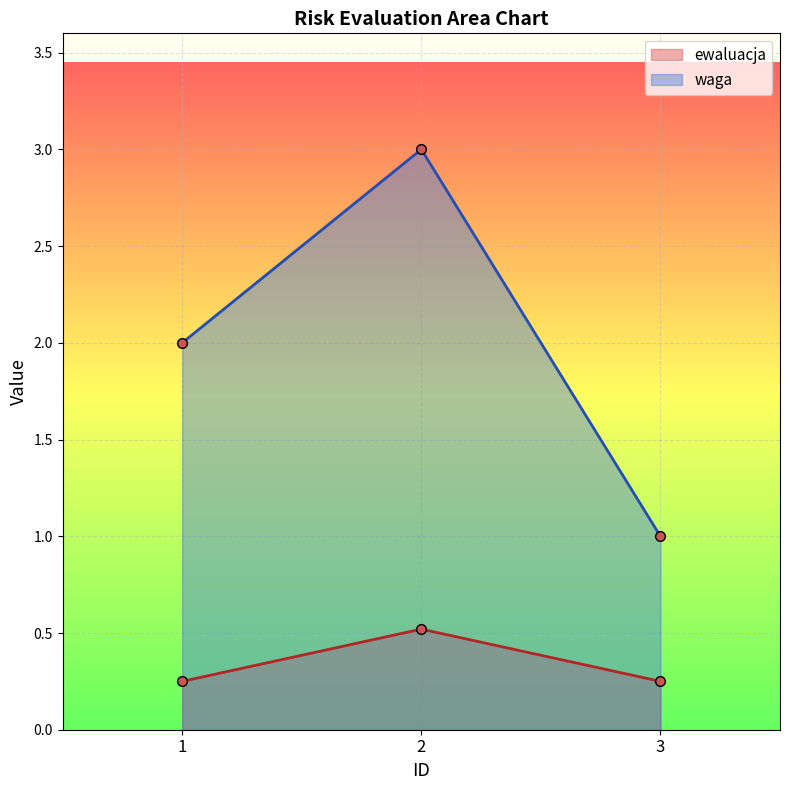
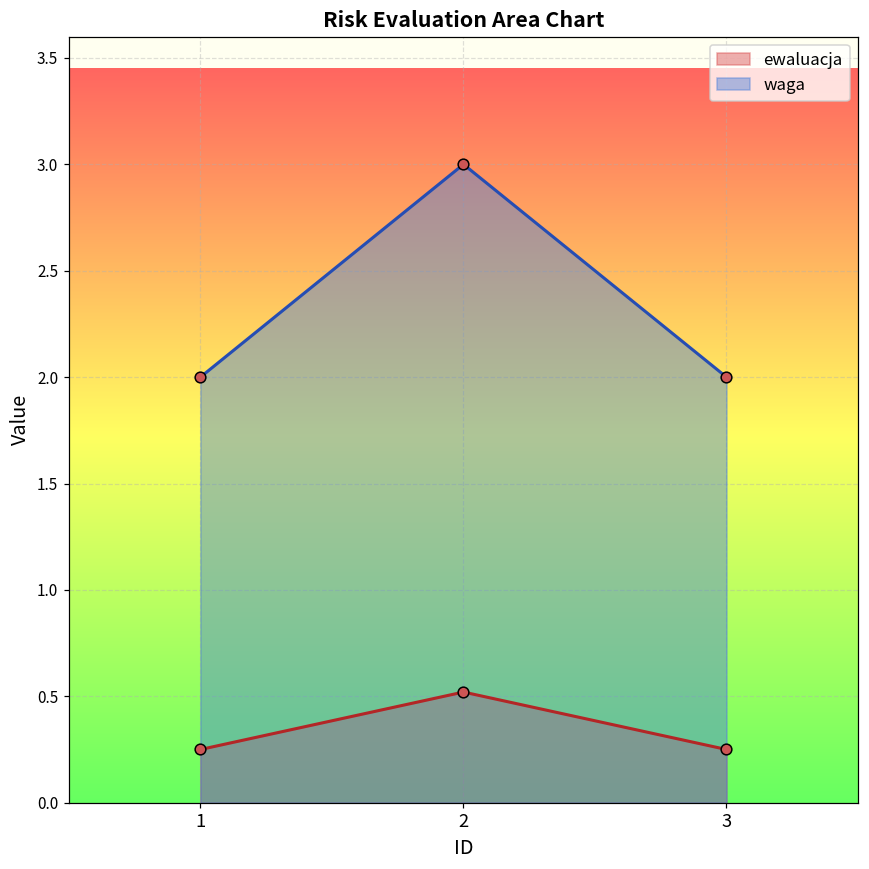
  {
    "ewaluacja": {
      "1": 0.25,
      "2": 0.52,
      "3": 0.25
    },
    "waga": {
      "1": 2,
      "2": 3,
-     "3": 1
+     "3": 2
    }
  }
